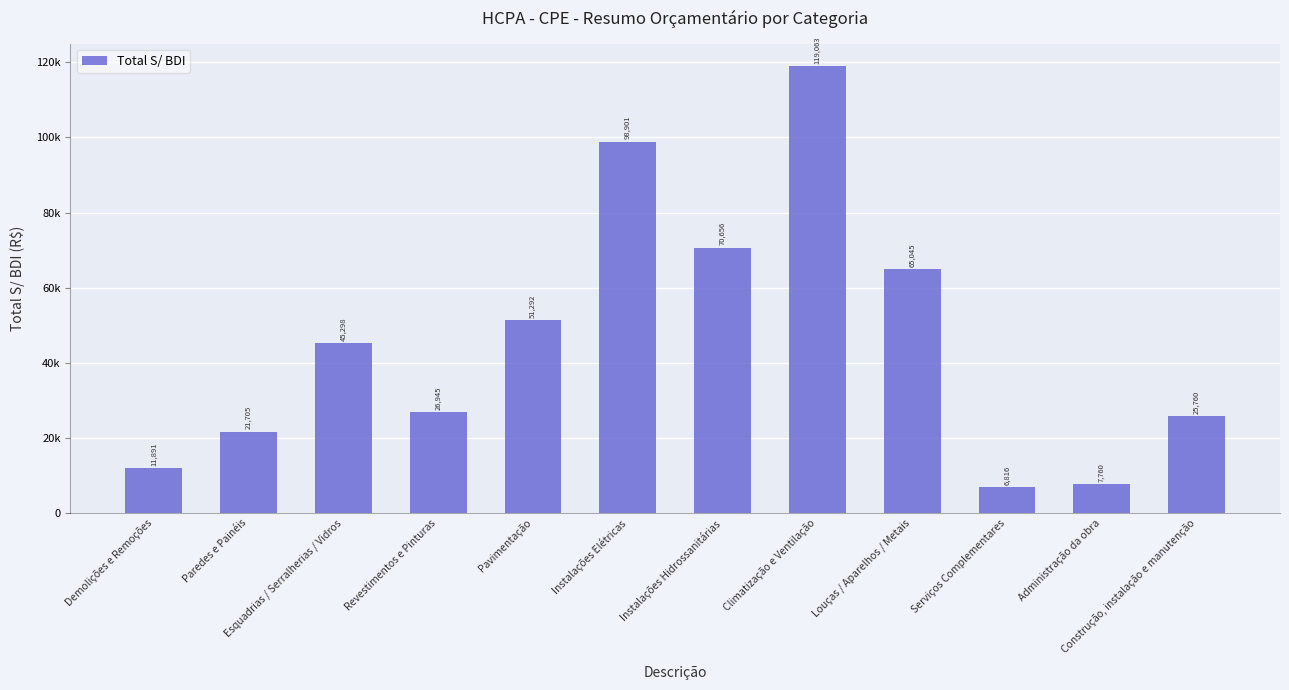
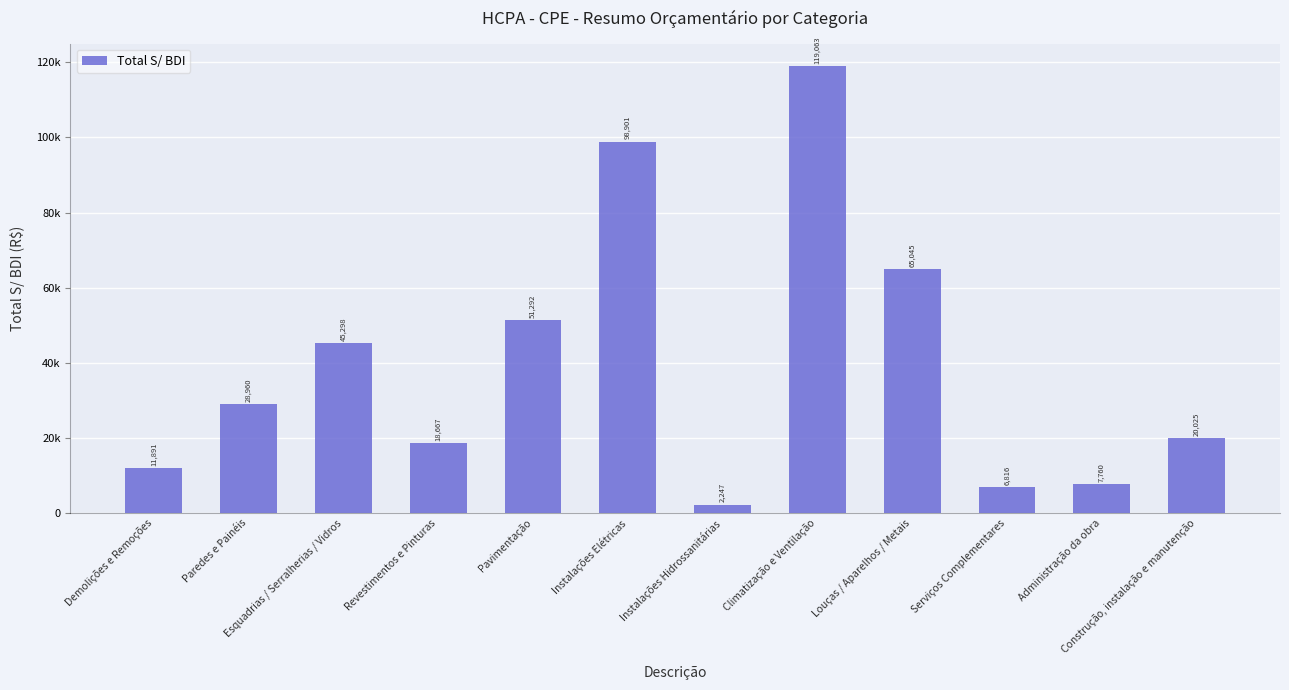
  {
    "Demolições e Remoções": "11,891",
-   "Paredes e Painéis": "21,705",
+   "Paredes e Painéis": "28,960",
    "Esquadrias / Serralherias / Vidros": "45,298",
-   "Revestimentos e Pinturas": "26,945",
+   "Revestimentos e Pinturas": "18,667",
    "Pavimentação": "51,292",
    "Instalações Elétricas": "98,901",
-   "Instalações Hidrossanitárias": "70,656",
+   "Instalações Hidrossanitárias": "2,247",
    "Climatização e Ventilação": "119,063",
    "Louças / Aparelhos / Metais": "65,045",
    "Serviços Complementares": "6,816",
    "Administração da obra": "7,760",
-   "Construção, instalação e manutenção": "25,760"
+   "Construção, instalação e manutenção": "20,025"
  }
